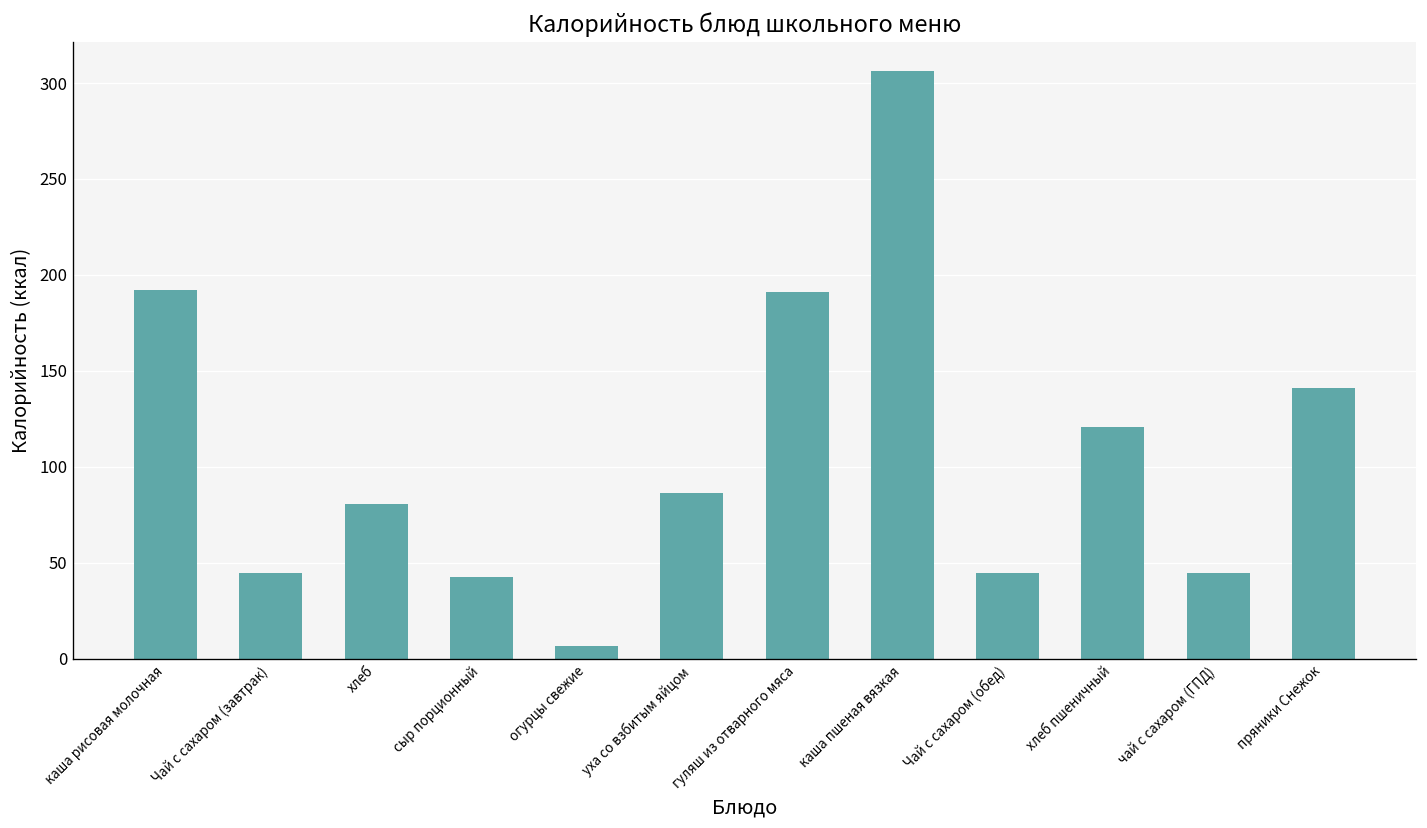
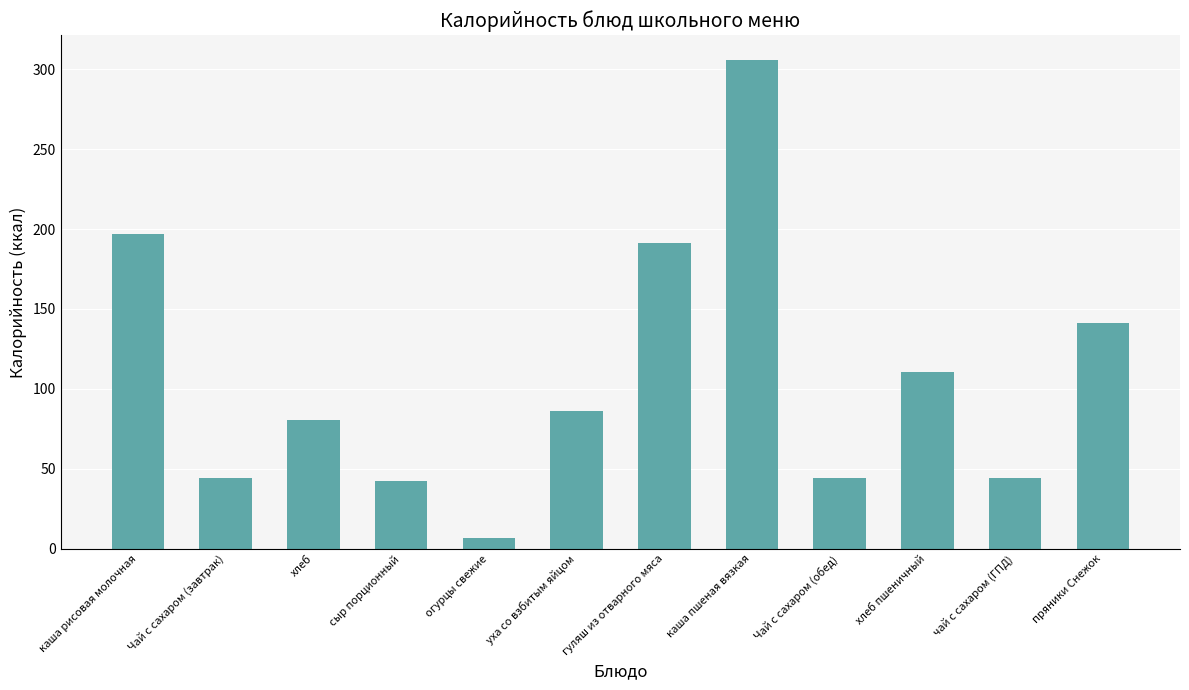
  {
-   "каша рисовая молочная": 192,
+   "каша рисовая молочная": 197,
    "Чай с сахаром (завтрак)": 44,
    "хлеб": 80,
    "сыр порционный": 42,
    "огурцы свежие": 7,
    "уха со взбитым яйцом": 86,
    "гуляш из отварного мяса": 191,
    "каша пшеная вязкая": 306,
    "Чай с сахаром (обед)": 44,
-   "хлеб пшеничный": 121,
+   "хлеб пшеничный": 110,
    "чай с сахаром (ГПД)": 44,
    "пряники Снежок": 141
  }
